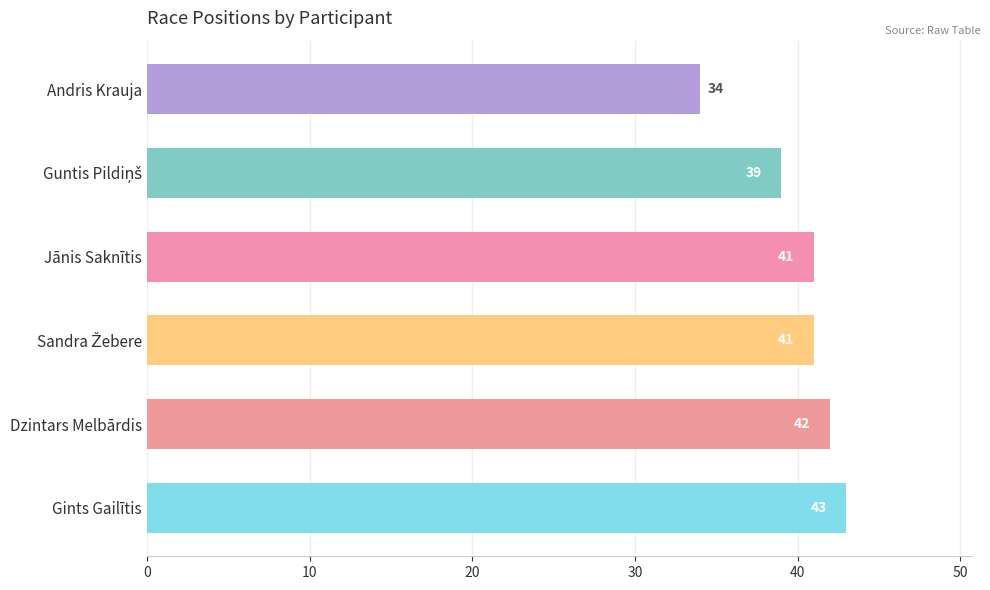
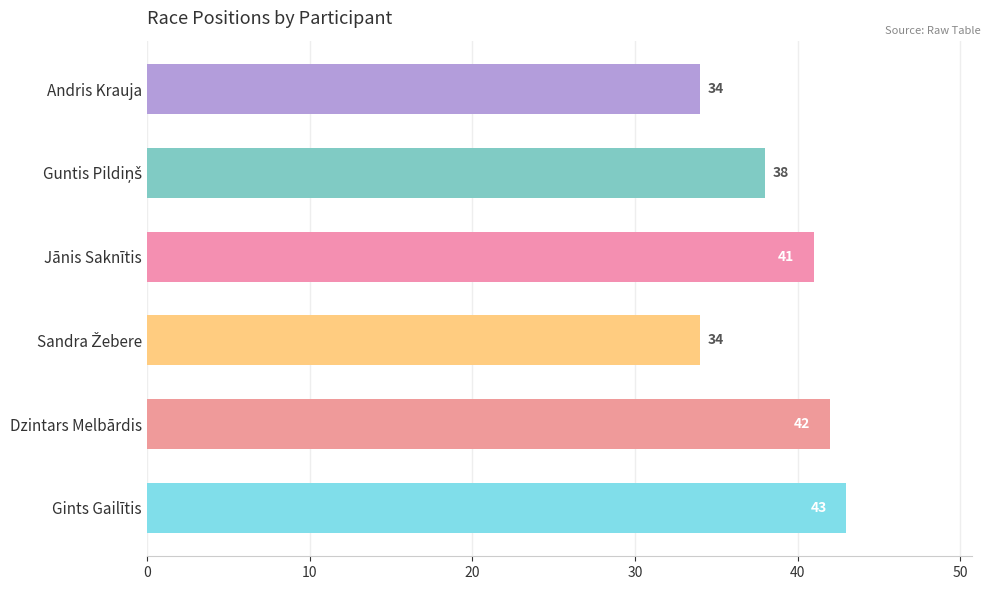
  {
    "Andris Krauja": 34,
-   "Guntis Pildiņš": 39,
+   "Guntis Pildiņš": 38,
    "Jānis Saknītis": 41,
-   "Sandra Žebere": 41,
+   "Sandra Žebere": 34,
    "Dzintars Melbārdis": 42,
    "Gints Gailītis": 43
  }
